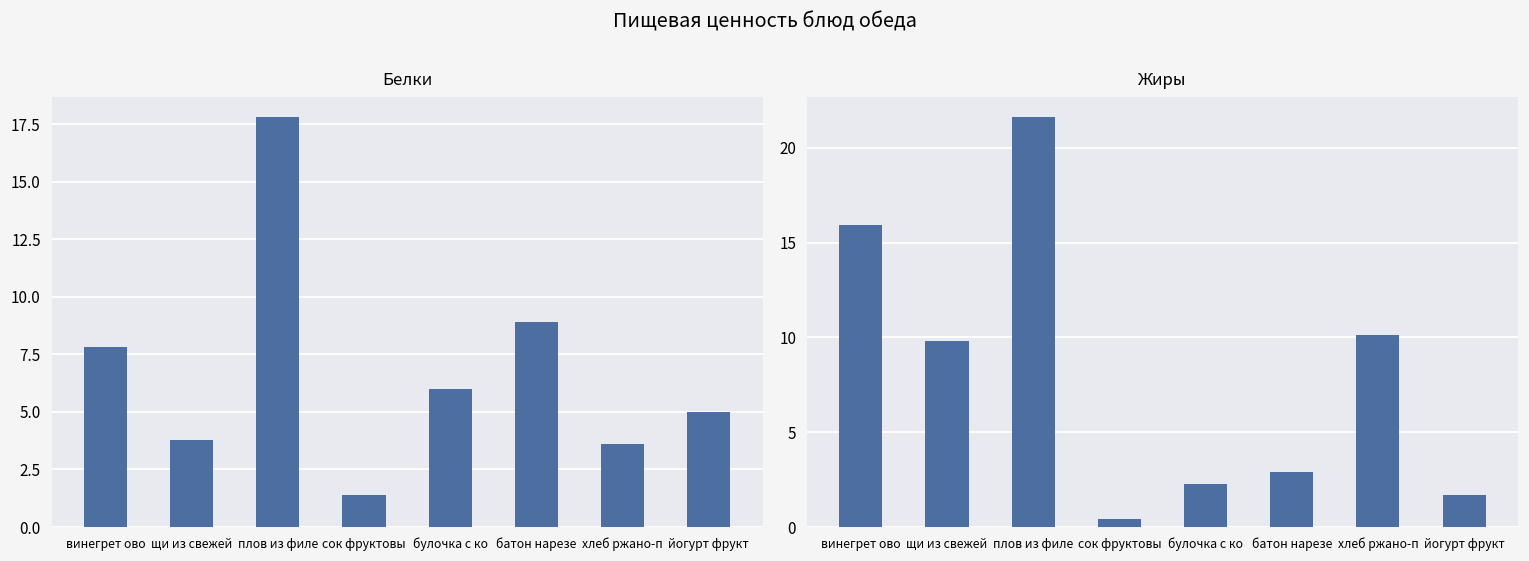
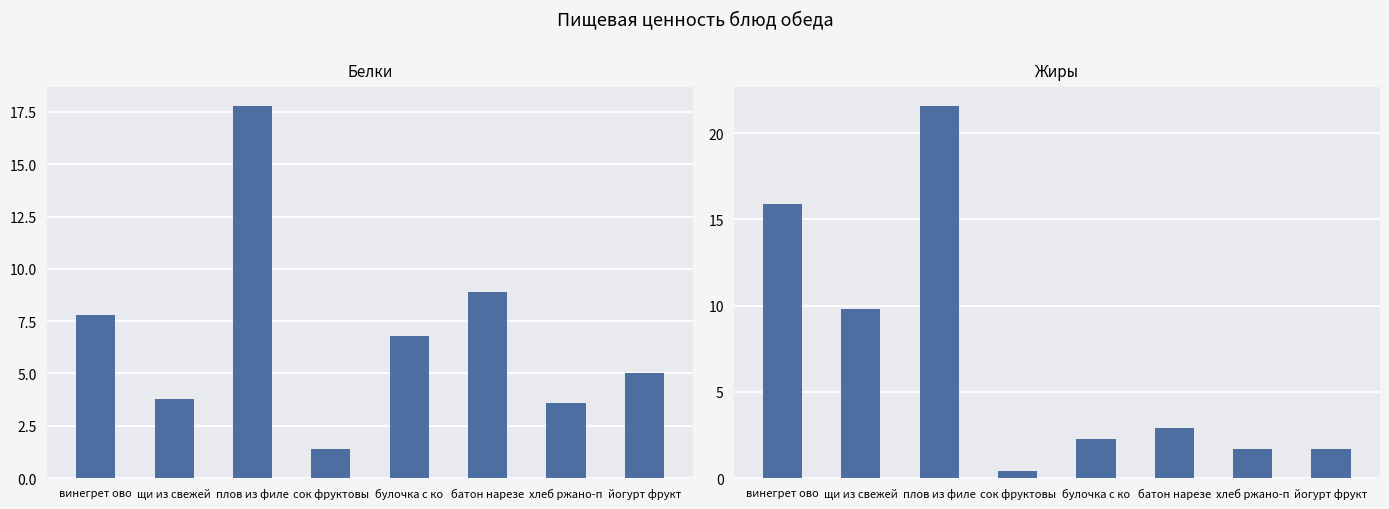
  {
    "Белки": {
      "винегрет ово": 7.8,
      "щи из свежей": 3.8,
      "плов из филе": 17.8,
      "сок фруктовы": 1.4,
-     "булочка с ко": 6.0,
+     "булочка с ко": 6.8,
      "батон нарезе": 8.9,
      "хлеб ржано-п": 3.6,
      "йогурт фрукт": 5.0
    },
    "Жиры": {
      "винегрет ово": 15.9,
      "щи из свежей": 9.8,
      "плов из филе": 21.6,
      "сок фруктовы": 0.4,
      "булочка с ко": 2.3,
      "батон нарезе": 2.9,
-     "хлеб ржано-п": 10.1,
+     "хлеб ржано-п": 1.7,
      "йогурт фрукт": 1.7
    }
  }
